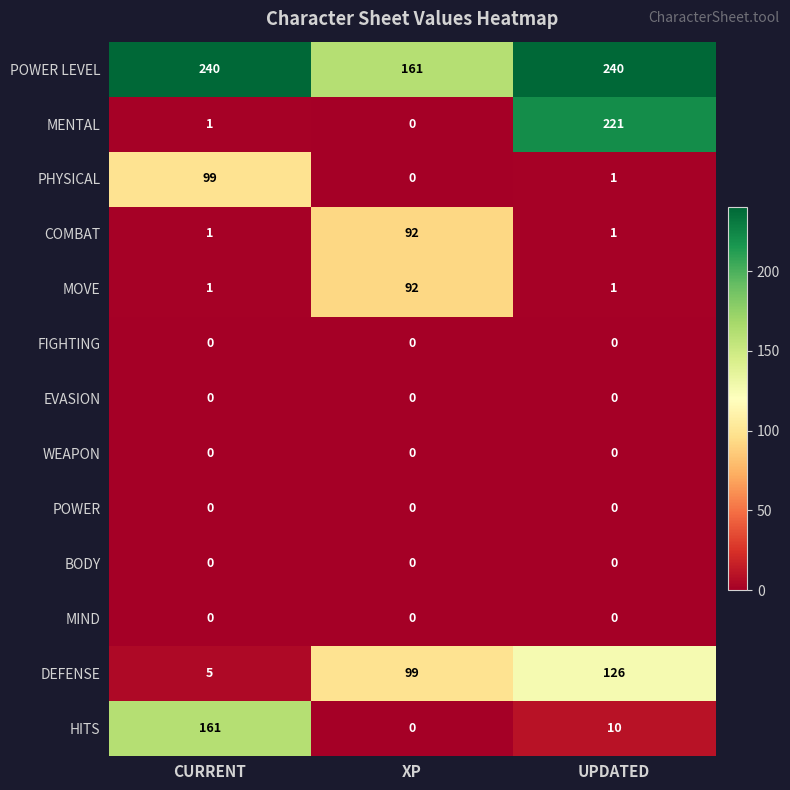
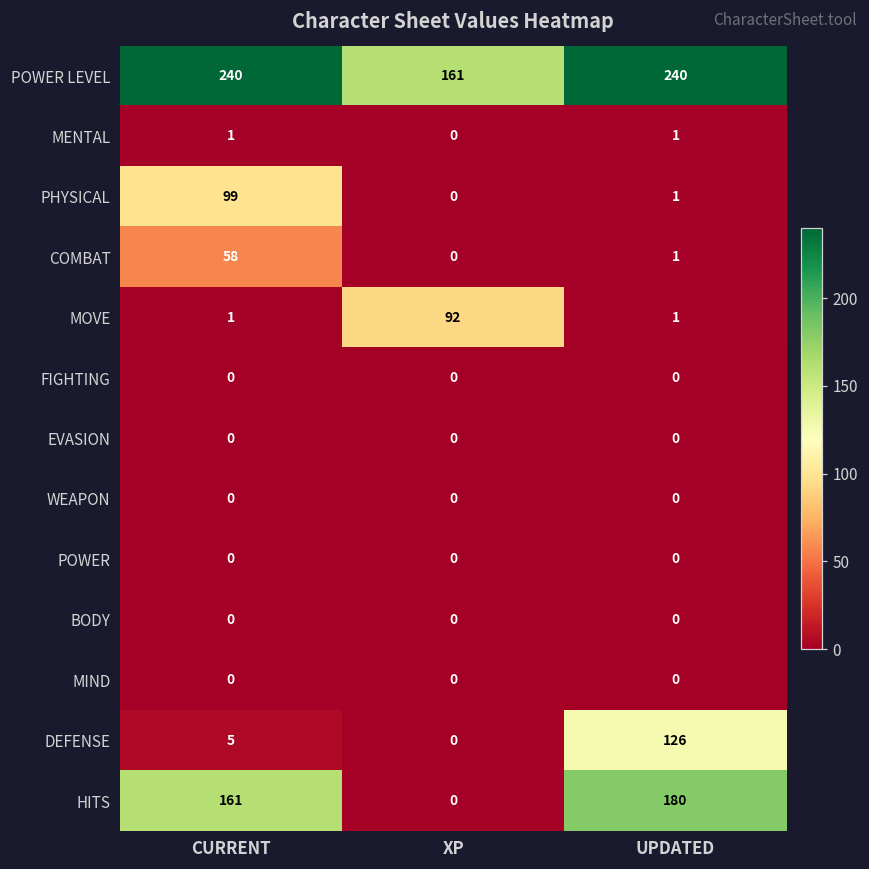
  {
    "POWER LEVEL": {
      "CURRENT": 240,
      "XP": 161,
      "UPDATED": 240
    },
    "MENTAL": {
      "CURRENT": 1,
      "XP": 0,
-     "UPDATED": 221
+     "UPDATED": 1
    },
    "PHYSICAL": {
      "CURRENT": 99,
      "XP": 0,
      "UPDATED": 1
    },
    "COMBAT": {
-     "CURRENT": 1,
-     "XP": 92,
+     "CURRENT": 58,
+     "XP": 0,
      "UPDATED": 1
    },
    "MOVE": {
      "CURRENT": 1,
      "XP": 92,
      "UPDATED": 1
    },
    "FIGHTING": {
      "CURRENT": 0,
      "XP": 0,
      "UPDATED": 0
    },
    "EVASION": {
      "CURRENT": 0,
      "XP": 0,
      "UPDATED": 0
    },
    "WEAPON": {
      "CURRENT": 0,
      "XP": 0,
      "UPDATED": 0
    },
    "POWER": {
      "CURRENT": 0,
      "XP": 0,
      "UPDATED": 0
    },
    "BODY": {
      "CURRENT": 0,
      "XP": 0,
      "UPDATED": 0
    },
    "MIND": {
      "CURRENT": 0,
      "XP": 0,
      "UPDATED": 0
    },
    "DEFENSE": {
      "CURRENT": 5,
-     "XP": 99,
+     "XP": 0,
      "UPDATED": 126
    },
    "HITS": {
      "CURRENT": 161,
      "XP": 0,
-     "UPDATED": 10
+     "UPDATED": 180
    }
  }
